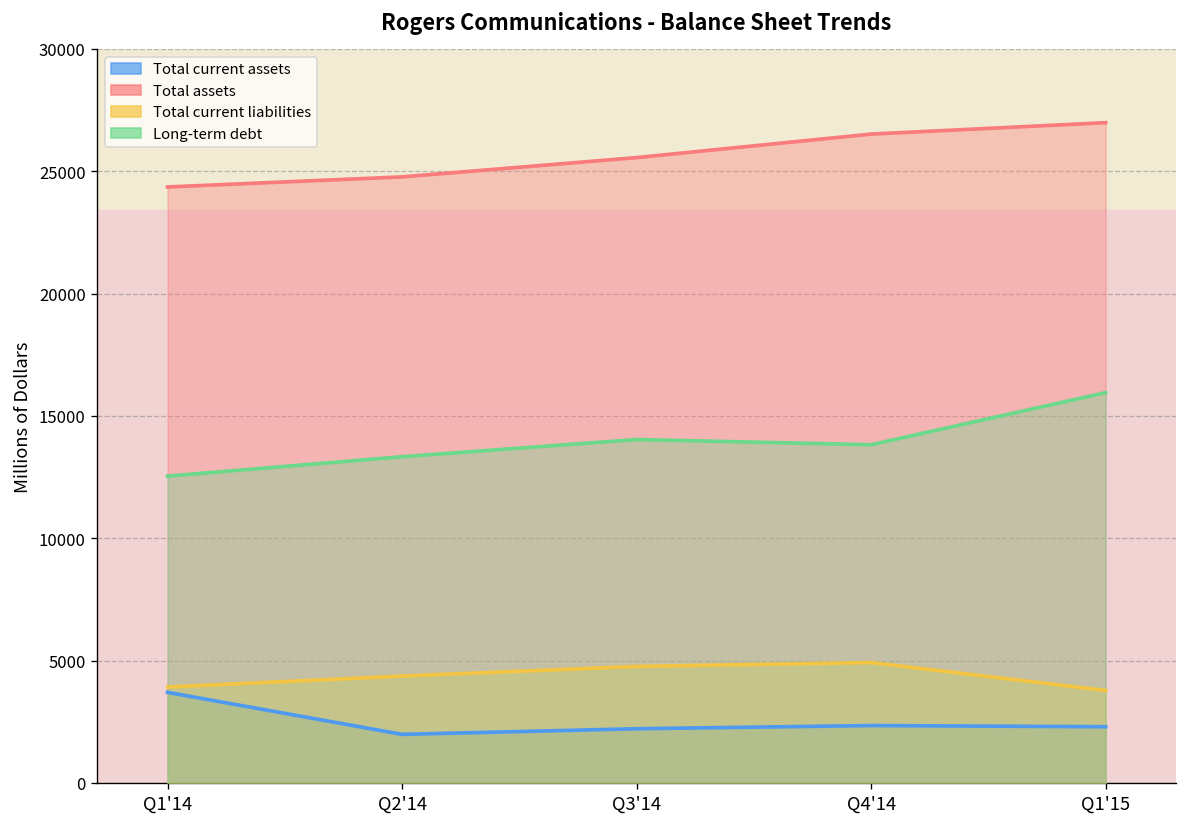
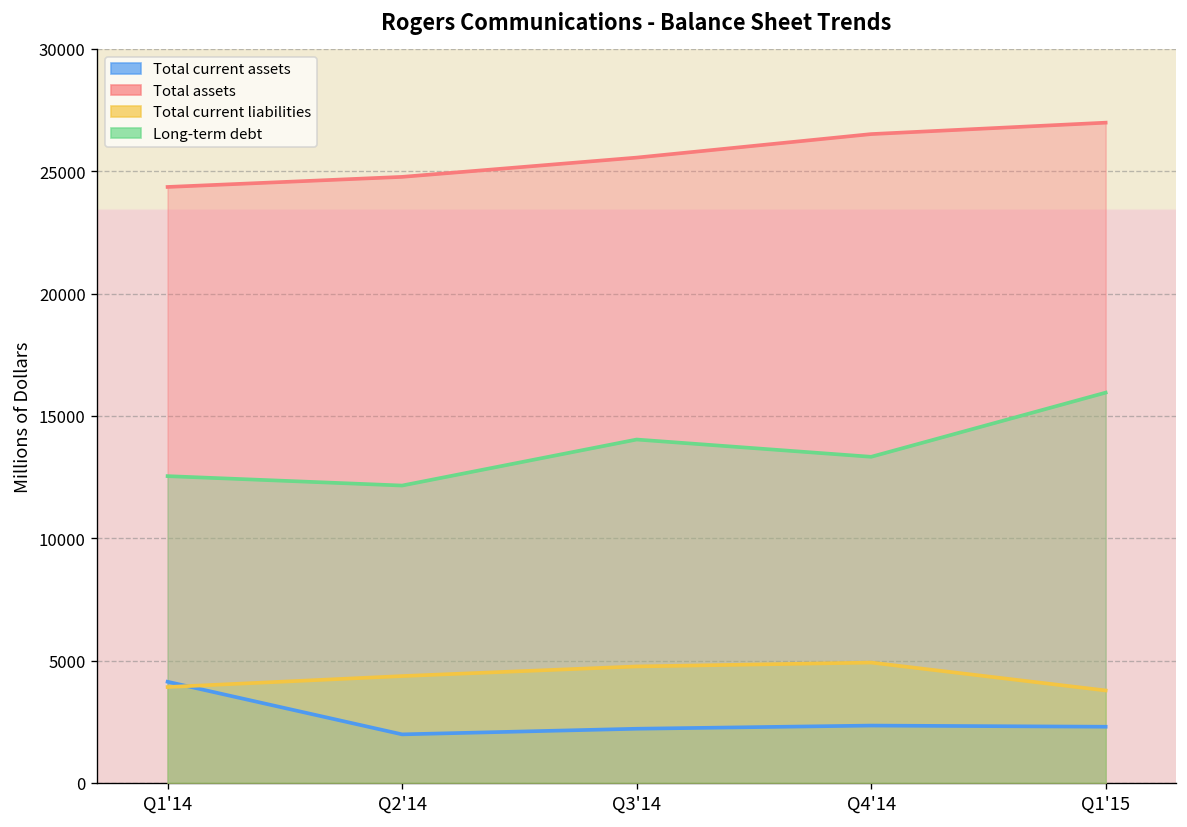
  {
    "Total current assets": {
-     "Q1'14": 3700,
+     "Q1'14": 4100,
      "Q2'14": 2000,
      "Q3'14": 2200,
      "Q4'14": 2300,
      "Q1'15": 2300
    },
    "Long-term debt": {
      "Q1'14": 12500,
-     "Q2'14": 13300,
+     "Q2'14": 12200,
      "Q3'14": 14000,
-     "Q4'14": 13800,
+     "Q4'14": 13300,
      "Q1'15": 16000
    }
  }
